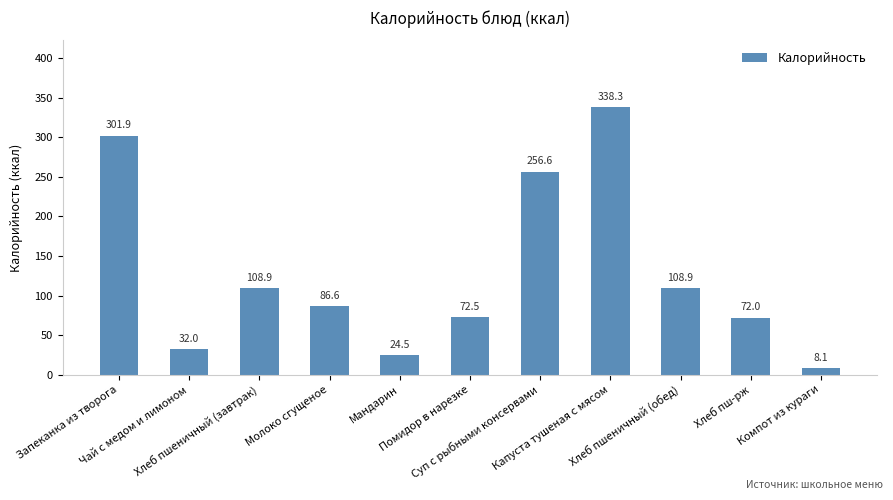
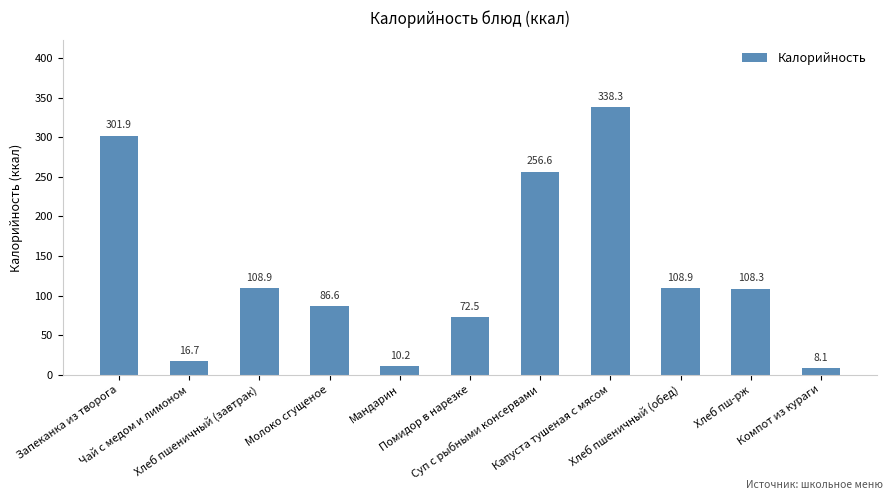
  {
    "Запеканка из творога": 301.9,
-   "Чай с медом и лимоном": 32.0,
+   "Чай с медом и лимоном": 16.7,
    "Хлеб пшеничный (завтрак)": 108.9,
    "Молоко сгущеное": 86.6,
-   "Мандарин": 24.5,
+   "Мандарин": 10.2,
    "Помидор в нарезке": 72.5,
    "Суп с рыбными консервами": 256.6,
    "Капуста тушеная с мясом": 338.3,
    "Хлеб пшеничный (обед)": 108.9,
-   "Хлеб пш-рж": 72.0,
+   "Хлеб пш-рж": 108.3,
    "Компот из кураги": 8.1
  }
